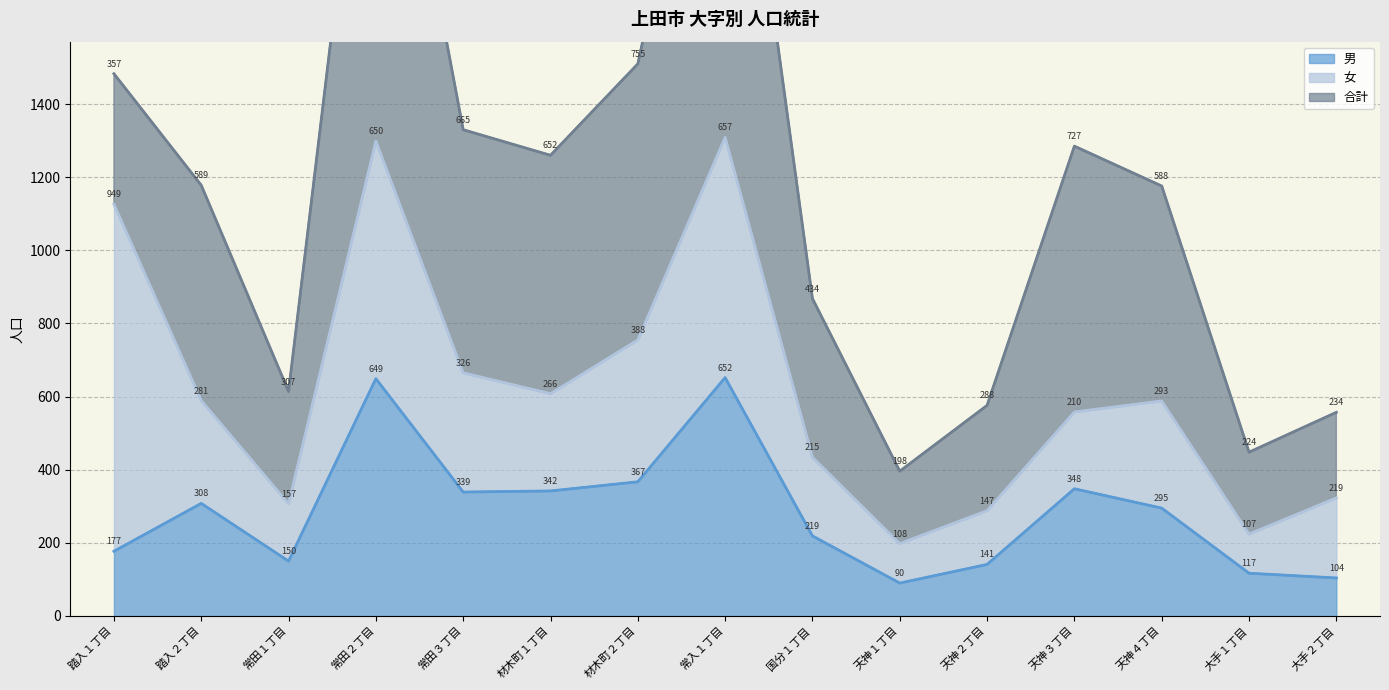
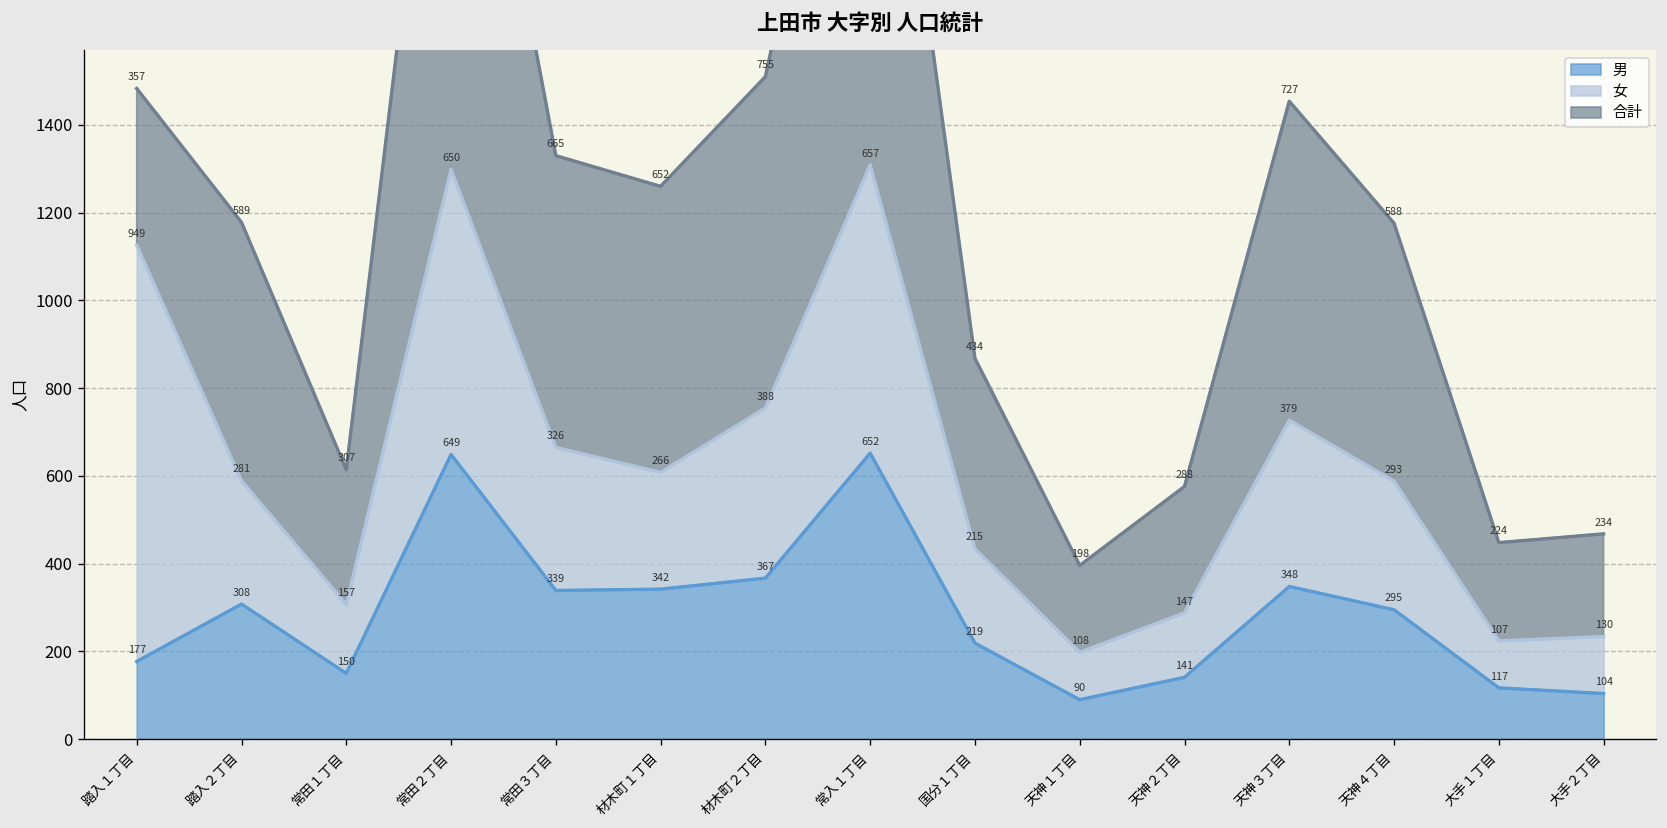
  {
    "男": {
      "踏入１丁目": 177,
      "踏入２丁目": 308,
      "常田１丁目": 150,
      "常田２丁目": 649,
      "常田３丁目": 339,
      "材木町１丁目": 342,
      "材木町２丁目": 367,
      "常入１丁目": 652,
      "国分１丁目": 219,
      "天神１丁目": 90,
      "天神２丁目": 141,
      "天神３丁目": 348,
      "天神４丁目": 295,
      "大手１丁目": 117,
      "大手２丁目": 104
    },
    "女": {
      "踏入１丁目": 949,
      "踏入２丁目": 281,
      "常田１丁目": 157,
      "常田２丁目": 650,
      "常田３丁目": 326,
      "材木町１丁目": 266,
      "材木町２丁目": 388,
      "常入１丁目": 657,
      "国分１丁目": 215,
      "天神１丁目": 108,
      "天神２丁目": 147,
-     "天神３丁目": 210,
+     "天神３丁目": 379,
      "天神４丁目": 293,
      "大手１丁目": 107,
-     "大手２丁目": 219
+     "大手２丁目": 130
    },
    "合計": {
      "踏入１丁目": 357,
      "踏入２丁目": 589,
      "常田１丁目": 307,
      "常田３丁目": 665,
      "材木町１丁目": 652,
      "材木町２丁目": 755,
      "国分１丁目": 434,
      "天神１丁目": 198,
      "天神２丁目": 288,
      "天神３丁目": 727,
      "天神４丁目": 588,
      "大手１丁目": 224,
      "大手２丁目": 234
    }
  }
